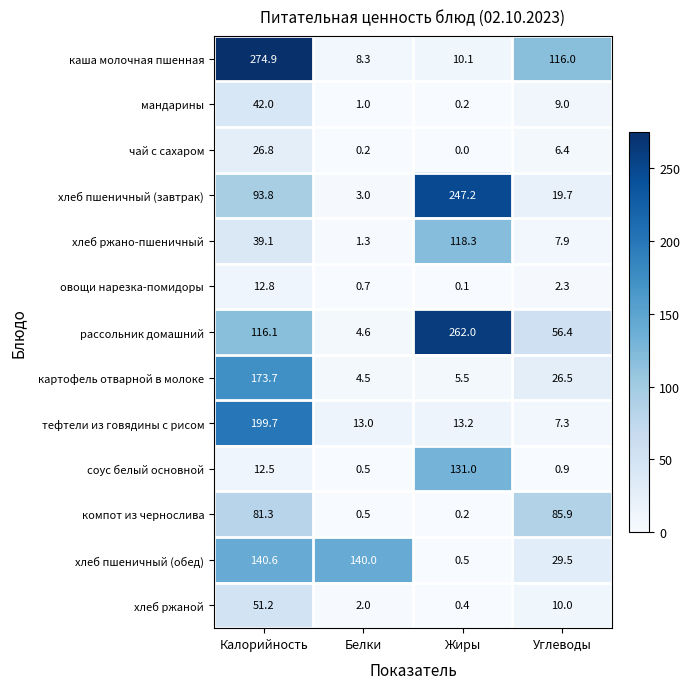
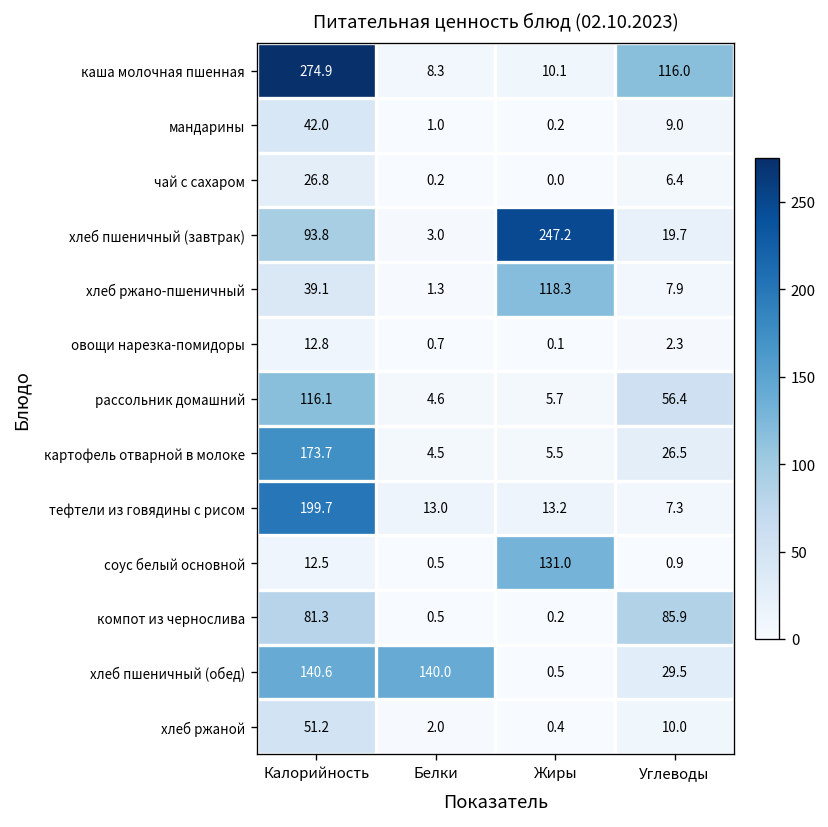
  {
    "каша молочная пшенная": {
      "Калорийность": 274.9,
      "Белки": 8.3,
      "Жиры": 10.1,
      "Углеводы": 116.0
    },
    "мандарины": {
      "Калорийность": 42.0,
      "Белки": 1.0,
      "Жиры": 0.2,
      "Углеводы": 9.0
    },
    "чай с сахаром": {
      "Калорийность": 26.8,
      "Белки": 0.2,
      "Жиры": 0.0,
      "Углеводы": 6.4
    },
    "хлеб пшеничный (завтрак)": {
      "Калорийность": 93.8,
      "Белки": 3.0,
      "Жиры": 247.2,
      "Углеводы": 19.7
    },
    "хлеб ржано-пшеничный": {
      "Калорийность": 39.1,
      "Белки": 1.3,
      "Жиры": 118.3,
      "Углеводы": 7.9
    },
    "овощи нарезка-помидоры": {
      "Калорийность": 12.8,
      "Белки": 0.7,
      "Жиры": 0.1,
      "Углеводы": 2.3
    },
    "рассольник домашний": {
      "Калорийность": 116.1,
      "Белки": 4.6,
-     "Жиры": 262.0,
+     "Жиры": 5.7,
      "Углеводы": 56.4
    },
    "картофель отварной в молоке": {
      "Калорийность": 173.7,
      "Белки": 4.5,
      "Жиры": 5.5,
      "Углеводы": 26.5
    },
    "тефтели из говядины с рисом": {
      "Калорийность": 199.7,
      "Белки": 13.0,
      "Жиры": 13.2,
      "Углеводы": 7.3
    },
    "соус белый основной": {
      "Калорийность": 12.5,
      "Белки": 0.5,
      "Жиры": 131.0,
      "Углеводы": 0.9
    },
    "компот из чернослива": {
      "Калорийность": 81.3,
      "Белки": 0.5,
      "Жиры": 0.2,
      "Углеводы": 85.9
    },
    "хлеб пшеничный (обед)": {
      "Калорийность": 140.6,
      "Белки": 140.0,
      "Жиры": 0.5,
      "Углеводы": 29.5
    },
    "хлеб ржаной": {
      "Калорийность": 51.2,
      "Белки": 2.0,
      "Жиры": 0.4,
      "Углеводы": 10.0
    }
  }
